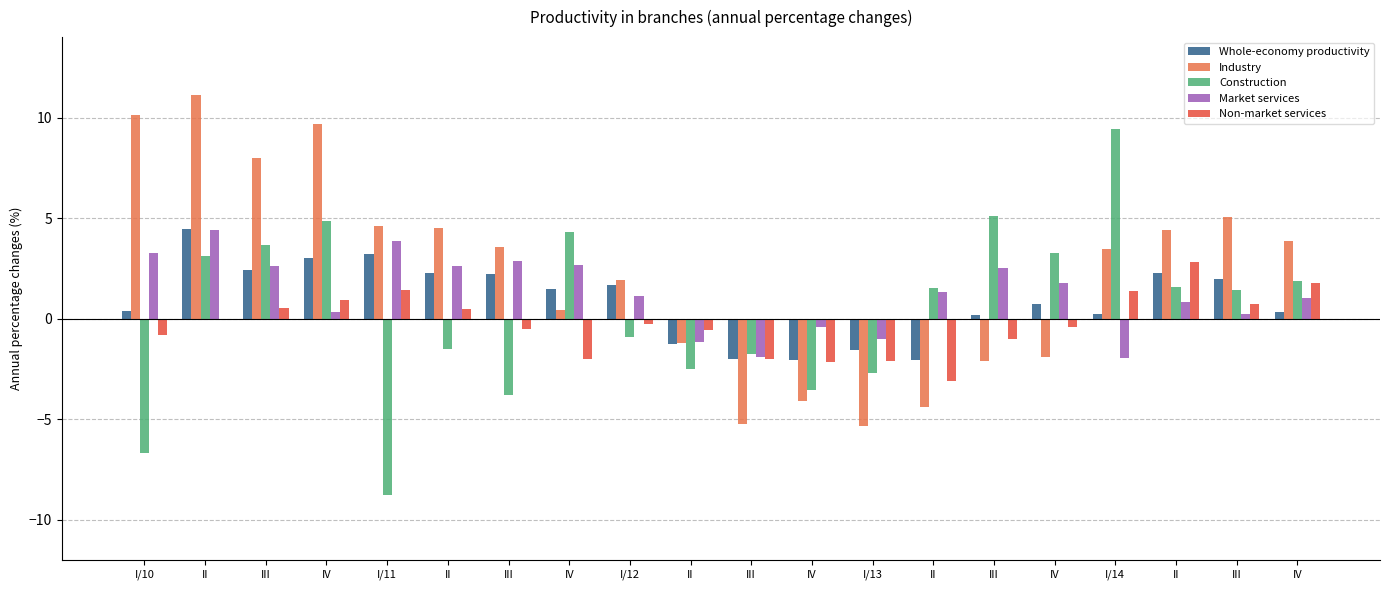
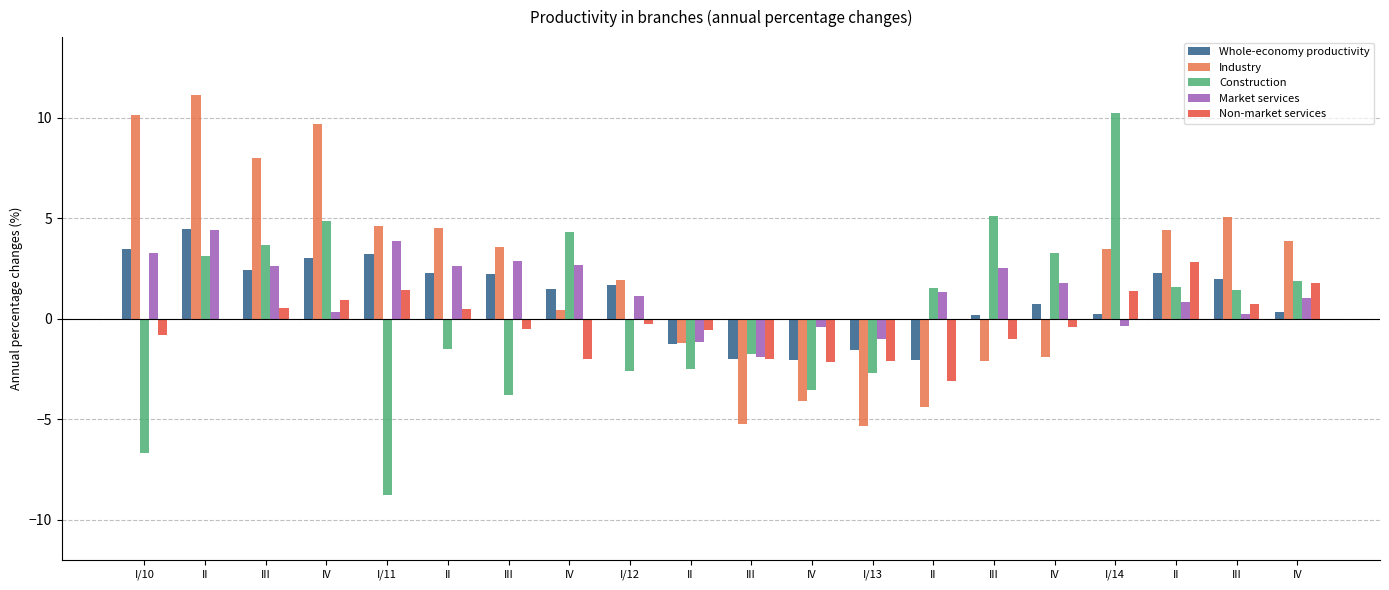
  {
    "Whole-economy productivity": {
-     "I/10": 0.4,
+     "I/10": 3.5,
      "I/11": 3.2,
      "I/12": 1.6,
      "I/13": -1.6,
      "I/14": 0.2
    },
    "Construction": {
      "I/10": -6.7,
      "I/11": -8.8,
-     "I/12": -0.9,
+     "I/12": -2.6,
      "I/13": -2.7,
-     "I/14": 9.4
+     "I/14": 10.2
    },
    "Market services": {
      "I/10": 3.3,
      "I/11": 3.9,
      "I/12": 1.1,
      "I/13": -1.0,
-     "I/14": -2.0
+     "I/14": -0.4
    }
  }
